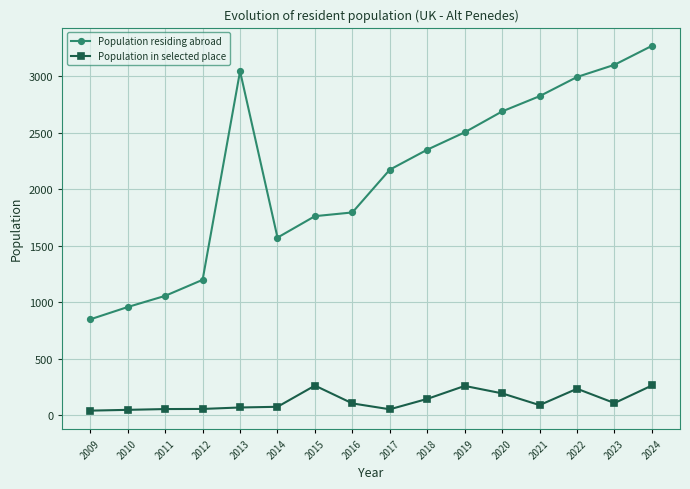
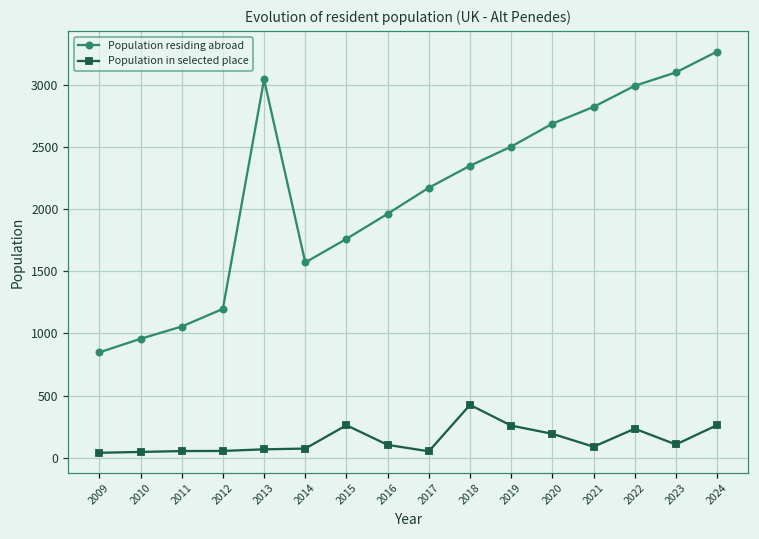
  {
    "Population residing abroad": {
      "2009": 850,
      "2010": 960,
      "2011": 1060,
      "2012": 1200,
      "2013": 3050,
      "2014": 1570,
      "2015": 1760,
-     "2016": 1800,
+     "2016": 1960,
      "2017": 2170,
      "2018": 2350,
      "2019": 2510,
      "2020": 2690,
      "2021": 2830,
      "2022": 3000,
      "2023": 3100,
      "2024": 3270
    },
    "Population in selected place": {
      "2009": 40,
      "2010": 50,
      "2011": 50,
      "2012": 50,
      "2013": 70,
      "2014": 70,
      "2015": 260,
      "2016": 100,
      "2017": 50,
-     "2018": 140,
+     "2018": 430,
      "2019": 260,
      "2020": 190,
      "2021": 90,
      "2022": 230,
      "2023": 110,
      "2024": 260
    }
  }
